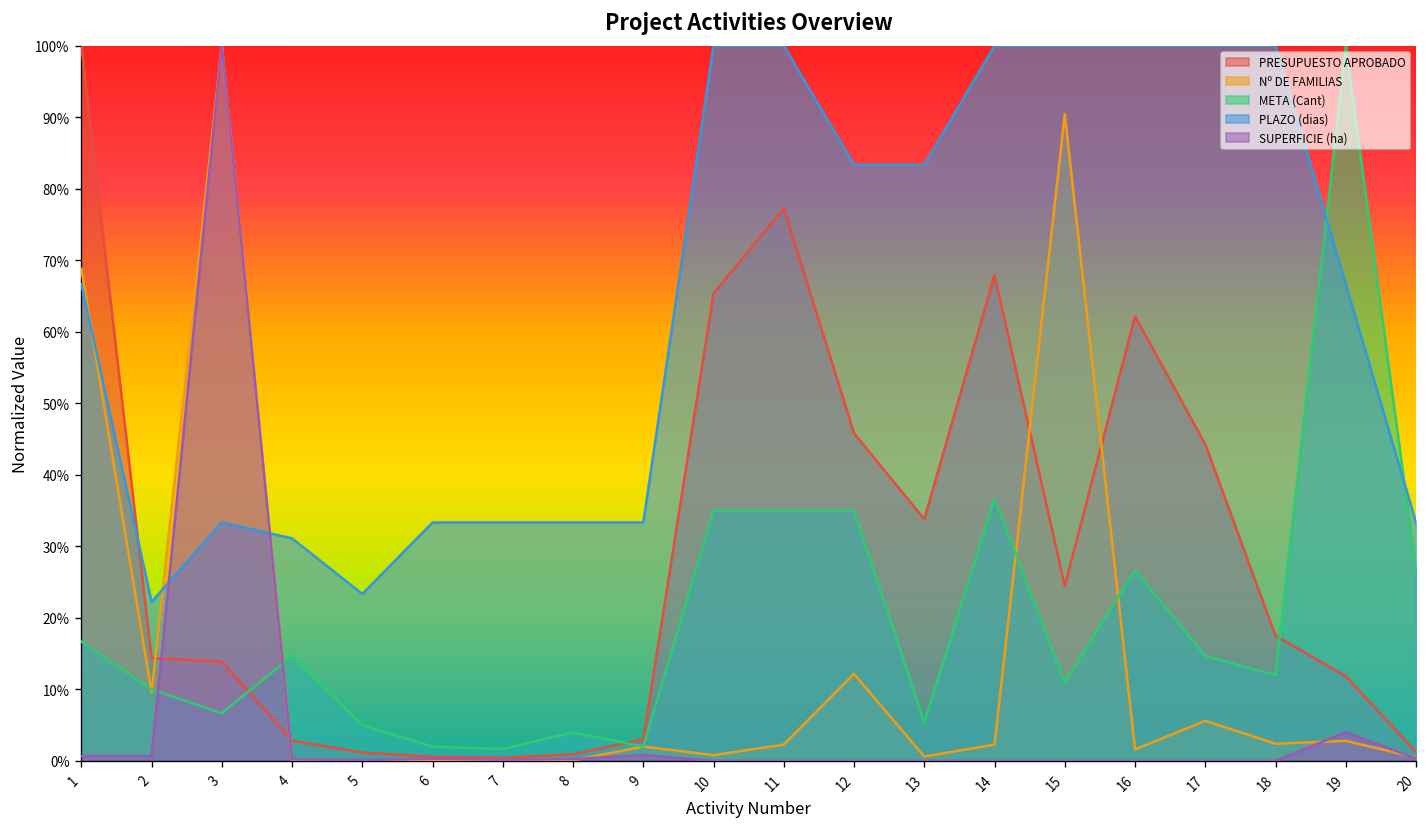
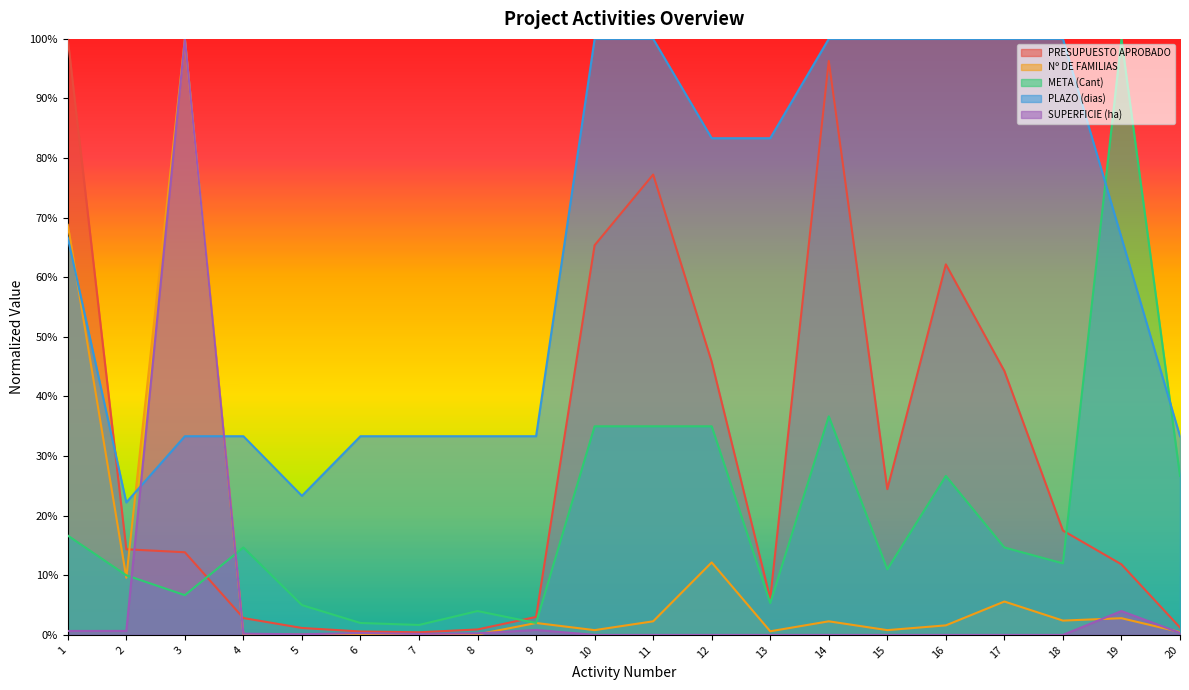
  {
    "PRESUPUESTO APROBADO": {
      "1": "100%",
      "2": "14%",
      "3": "14%",
      "4": "3%",
      "5": "1%",
      "8": "1%",
      "9": "3%",
      "10": "65%",
      "11": "77%",
      "12": "46%",
-     "13": "34%",
-     "14": "68%",
+     "13": "6%",
+     "14": "96%",
      "15": "24%",
      "16": "62%",
      "17": "44%",
      "18": "18%",
      "19": "12%",
      "20": "1%"
    },
    "Nº DE FAMILIAS": {
      "1": "69%",
      "10": "1%",
      "11": "2%",
      "12": "12%",
      "13": "1%",
      "14": "2%",
-     "15": "90%",
+     "15": "1%",
      "16": "2%",
      "17": "6%",
      "18": "2%",
      "19": "3%"
    },
    "META (Cant)": {
      "1": "17%",
      "3": "7%",
      "4": "15%",
      "5": "5%",
      "6": "2%",
      "7": "2%",
      "8": "4%",
      "10": "35%",
      "11": "35%",
      "12": "35%",
      "13": "5%",
      "14": "37%",
      "15": "11%",
      "16": "27%",
      "17": "15%",
      "18": "12%",
      "19": "100%",
      "20": "27%"
    },
    "PLAZO (dias)": {
      "1": "67%",
      "2": "22%",
      "3": "33%",
-     "4": "31%",
+     "4": "33%",
      "5": "23%",
      "6": "33%",
      "7": "33%",
      "8": "33%",
      "9": "33%",
      "10": "100%",
      "11": "100%",
      "12": "83%",
      "13": "83%",
      "14": "100%",
      "15": "100%",
      "16": "100%",
      "17": "100%",
      "18": "100%",
      "19": "67%",
      "20": "33%"
    },
    "SUPERFICIE (ha)": {
      "1": "1%",
      "2": "1%",
      "9": "1%",
      "10": "0%",
      "11": "0%",
      "12": "0%",
      "13": "0%",
      "14": "0%",
      "15": "0%",
      "16": "0%",
      "17": "0%",
      "18": "0%",
      "19": "4%"
    }
  }
